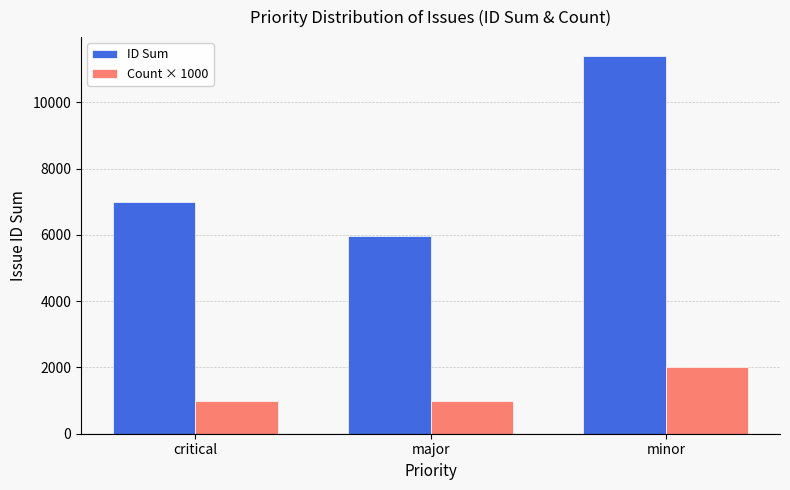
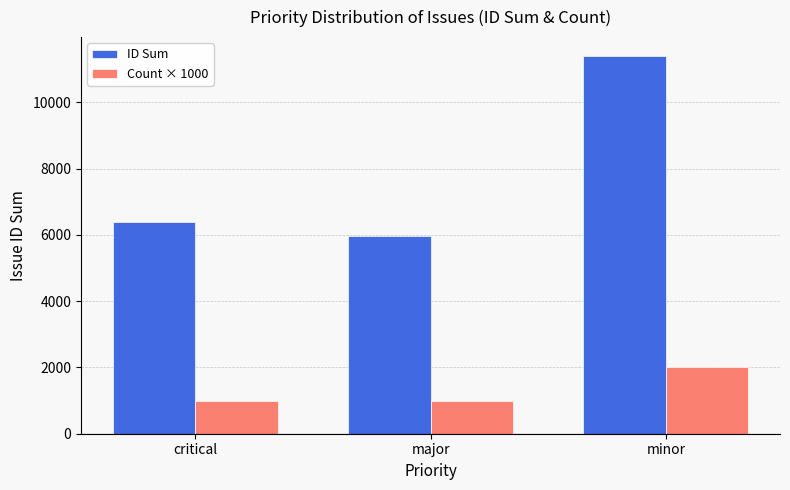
  {
    "ID Sum": {
-     "critical": 7000,
+     "critical": 6400,
      "major": 6000,
      "minor": 11400
    },
    "Count × 1000": {
      "critical": 1000,
      "major": 1000,
      "minor": 2000
    }
  }
